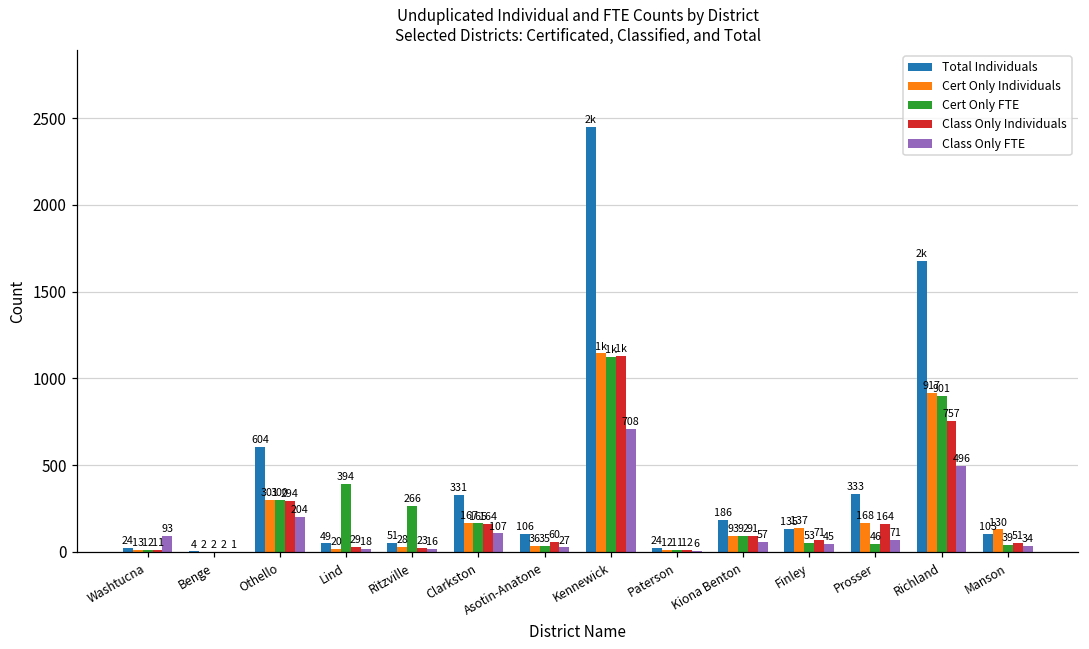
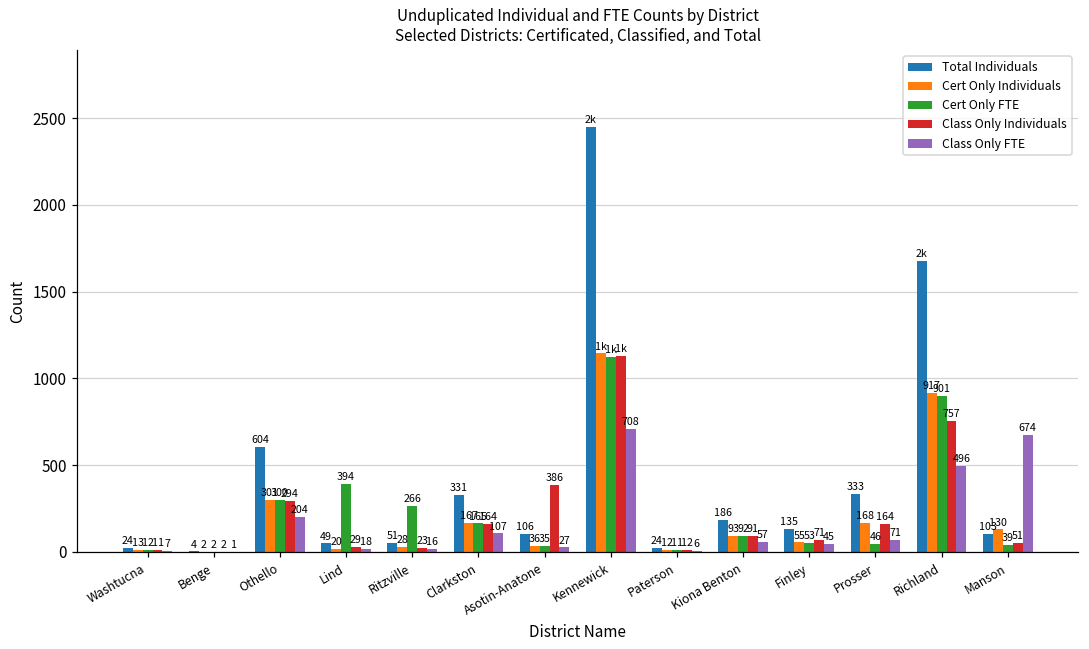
  {
    "Total Individuals": {
      "Washtucna": "24",
      "Benge": "4",
      "Othello": "604",
      "Lind": "49",
      "Ritzville": "51",
      "Clarkston": "331",
      "Asotin-Anatone": "106",
      "Kennewick": "2k",
      "Paterson": "24",
      "Kiona Benton": "186",
      "Finley": "135",
      "Prosser": "333",
      "Richland": "2k"
    },
    "Cert Only Individuals": {
      "Benge": "2",
      "Lind": "20",
      "Ritzville": "28",
      "Kennewick": "1k",
-     "Finley": "137",
+     "Finley": "55",
      "Prosser": "168"
    },
    "Cert Only FTE": {
      "Benge": "2",
      "Lind": "394",
      "Ritzville": "266",
      "Prosser": "46",
      "Manson": "39"
    },
    "Class Only Individuals": {
      "Benge": "2",
      "Lind": "29",
-     "Asotin-Anatone": "60",
+     "Asotin-Anatone": "386",
      "Finley": "71",
      "Prosser": "164",
      "Richland": "757",
      "Manson": "51"
    },
    "Class Only FTE": {
-     "Washtucna": "93",
+     "Washtucna": "7",
      "Benge": "1",
      "Othello": "204",
      "Lind": "18",
      "Clarkston": "107",
      "Asotin-Anatone": "27",
      "Kennewick": "708",
      "Paterson": "6",
      "Kiona Benton": "57",
      "Finley": "45",
      "Prosser": "71",
      "Richland": "496",
-     "Manson": "34"
+     "Manson": "674"
    }
  }
